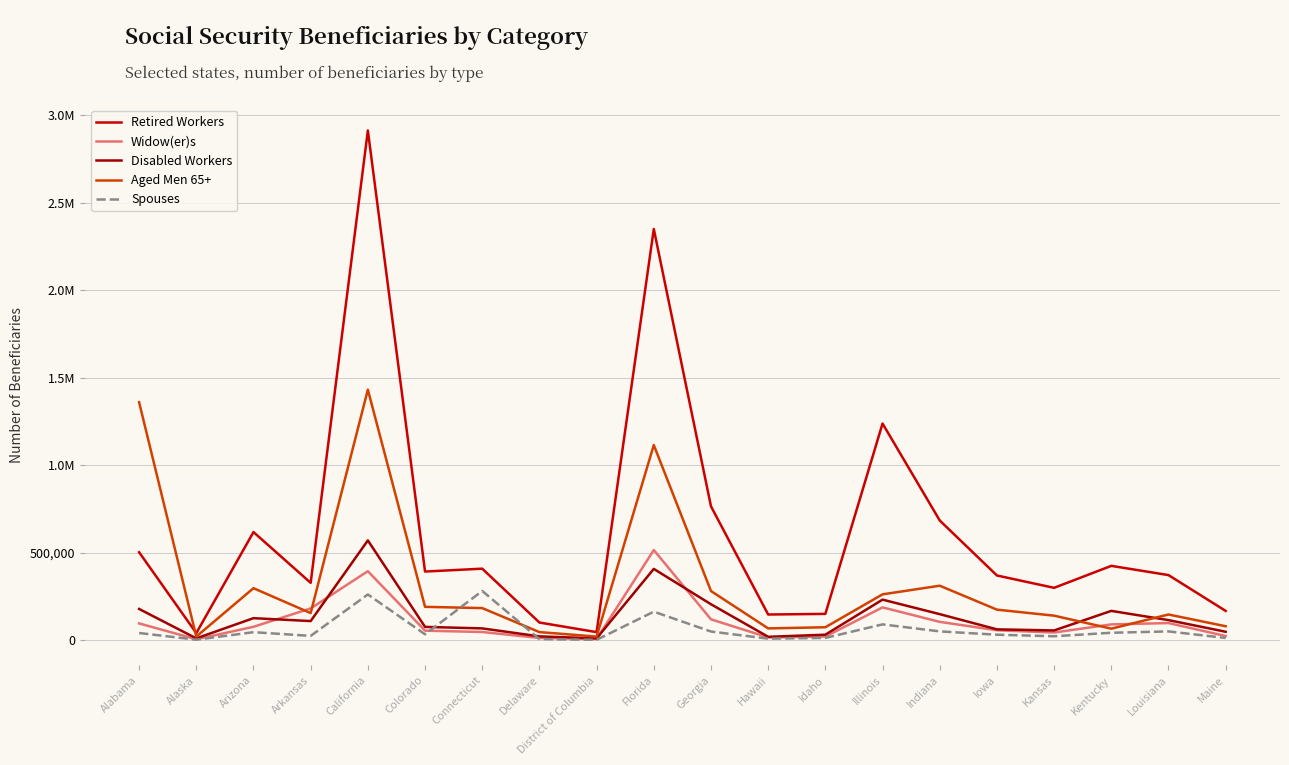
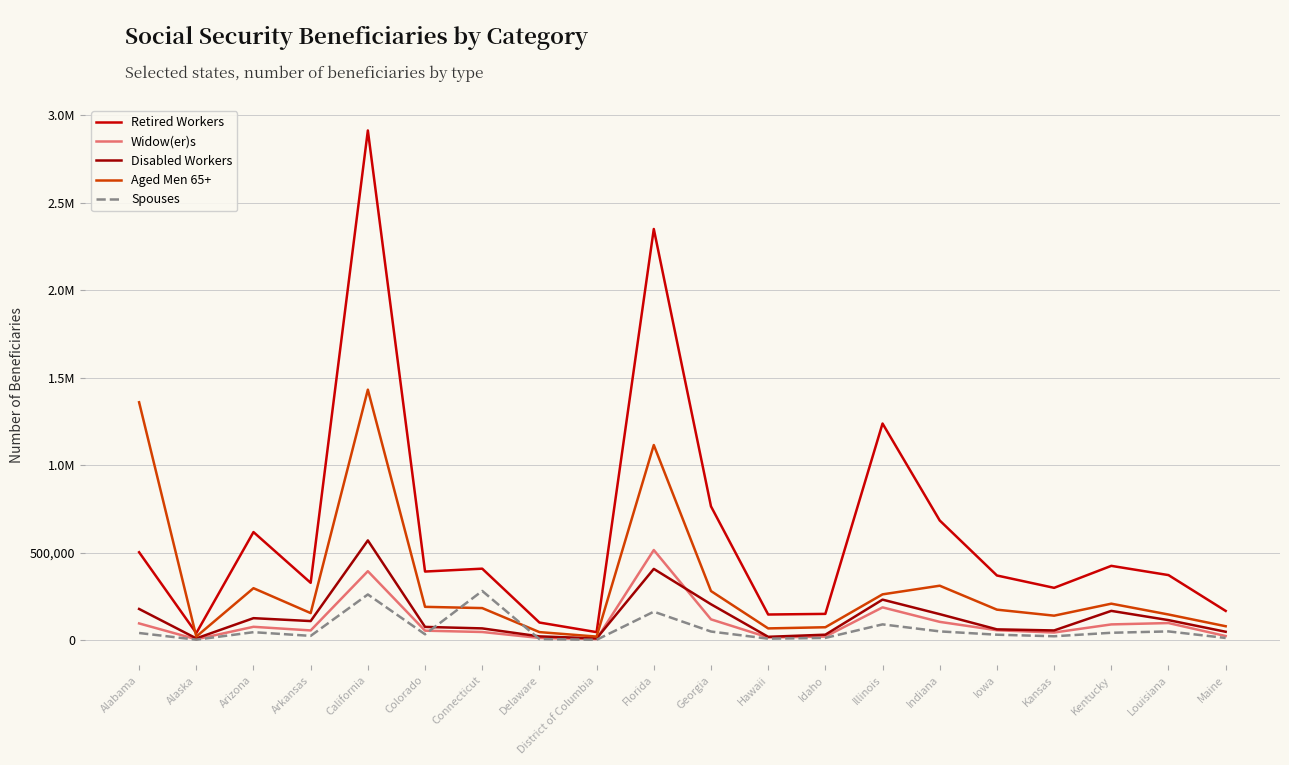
  {
    "Widow(er)s": {
      "Alabama": "100,000",
      "Arizona": "80,000",
-     "Arkansas": "180,000",
+     "Arkansas": "60,000",
      "California": "390,000",
      "Colorado": "50,000",
      "Connecticut": "50,000",
      "Florida": "520,000",
      "Georgia": "120,000",
      "Illinois": "190,000",
      "Indiana": "100,000",
      "Kentucky": "90,000",
      "Louisiana": "100,000"
    },
    "Aged Men 65+": {
      "Alabama": "1,360,000",
      "Arizona": "300,000",
      "Arkansas": "150,000",
      "California": "1,430,000",
      "Colorado": "190,000",
      "Connecticut": "180,000",
      "Delaware": "50,000",
      "Florida": "1,120,000",
      "Georgia": "280,000",
      "Hawaii": "70,000",
      "Idaho": "70,000",
      "Illinois": "260,000",
      "Indiana": "310,000",
      "Iowa": "170,000",
      "Kansas": "140,000",
-     "Kentucky": "70,000",
+     "Kentucky": "210,000",
      "Louisiana": "150,000",
      "Maine": "80,000"
    },
    "Spouses": {
      "Alabama": "40,000",
      "Arizona": "50,000",
      "Arkansas": "20,000",
      "California": "260,000",
      "Colorado": "30,000",
      "Connecticut": "280,000",
      "Florida": "160,000",
      "Georgia": "50,000",
      "Illinois": "90,000",
      "Indiana": "50,000",
      "Iowa": "30,000",
      "Kansas": "20,000",
      "Kentucky": "40,000",
      "Louisiana": "50,000"
    }
  }
